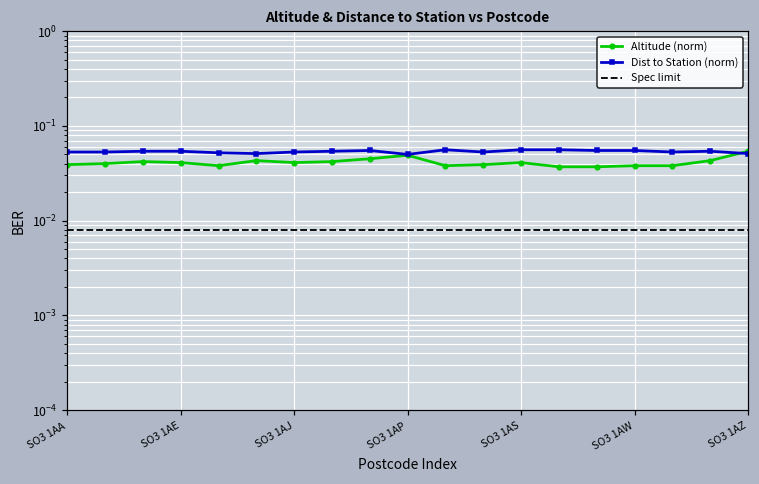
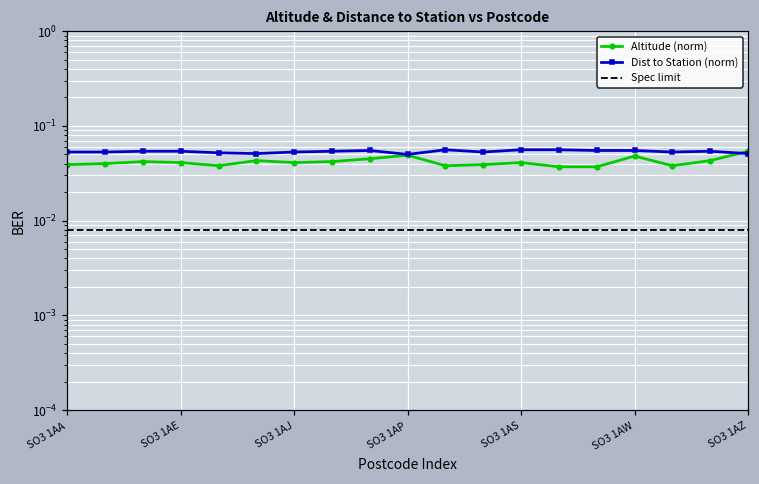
  {
    "Altitude (norm)": {
      "SO3 1AA": 0.04,
      "SO3 1AE": 0.04,
      "SO3 1AJ": 0.04,
      "SO3 1AS": 0.04,
-     "SO3 1AW": 0.04
+     "SO3 1AW": 0.05
    },
    "Dist to Station (norm)": {
      "SO3 1AA": 0.05,
      "SO3 1AE": 0.05,
      "SO3 1AJ": 0.05,
      "SO3 1AS": 0.06,
      "SO3 1AW": 0.06
    },
    "Spec limit": {
      "SO3 1AA": 0.008,
      "SO3 1AE": 0.008,
      "SO3 1AJ": 0.008,
      "SO3 1AP": 0.008,
      "SO3 1AS": 0.008,
      "SO3 1AW": 0.008,
      "SO3 1AZ": 0.008
    }
  }
